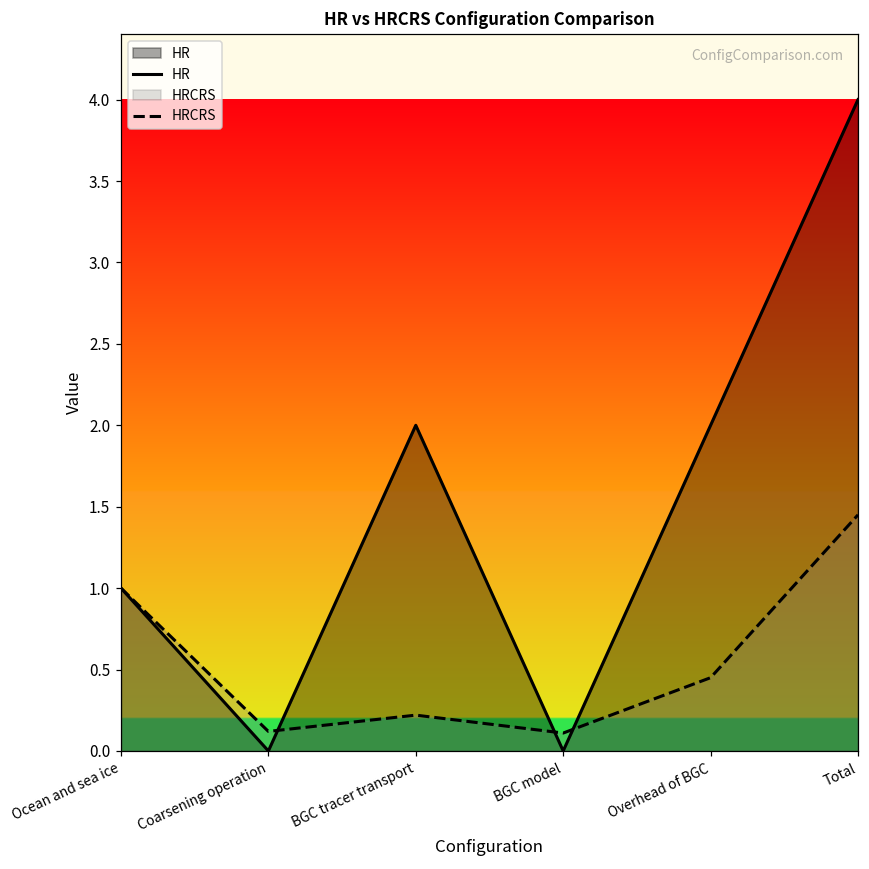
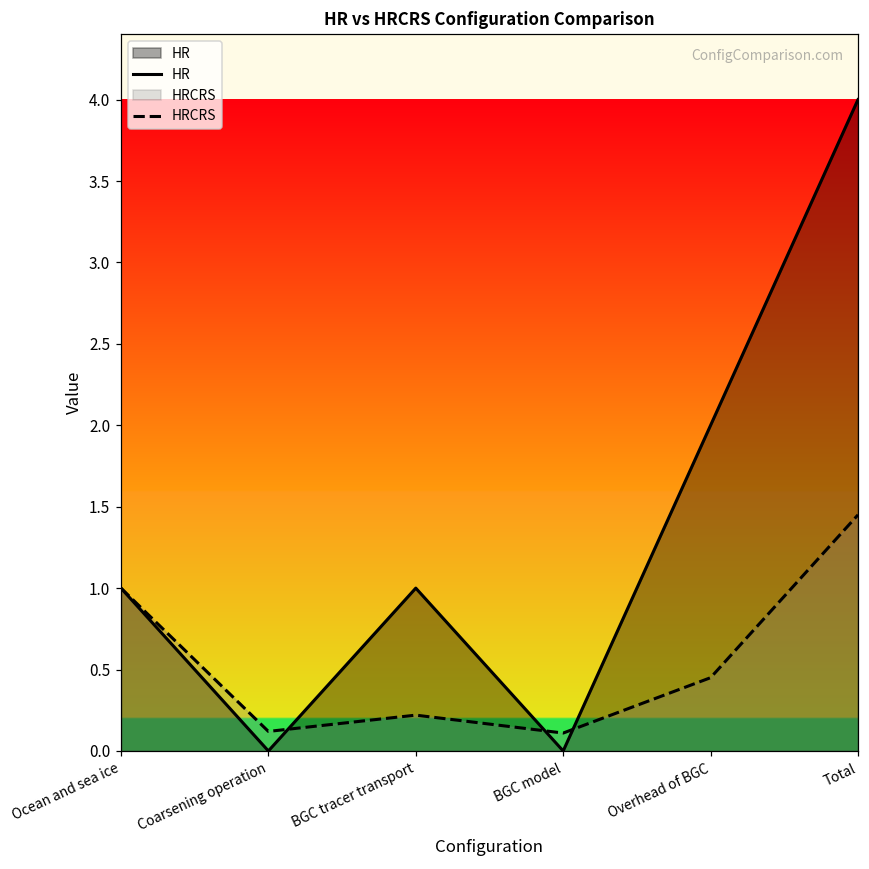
  {
    "HR": {
      "Coarsening operation": 0,
-     "BGC tracer transport": 2,
+     "BGC tracer transport": 1,
      "BGC model": 0,
      "Overhead of BGC": 2,
      "Total": 4
    }
  }
